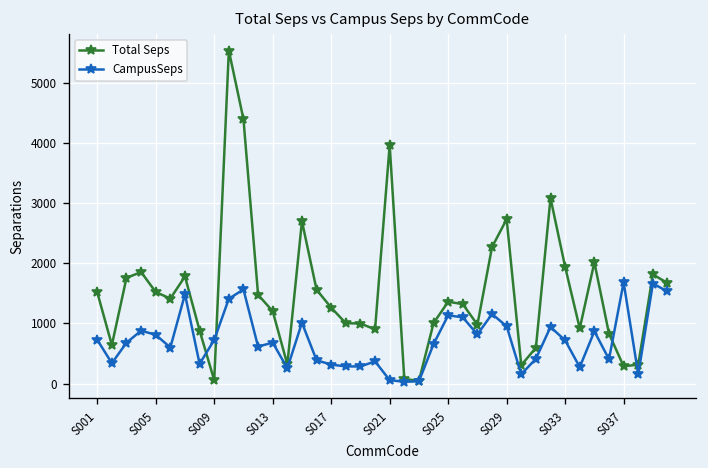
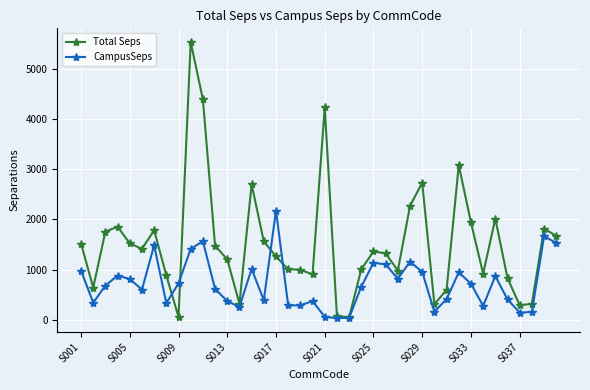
  {
    "Total Seps": {
      "S001": 1500,
      "S005": 1500,
      "S009": 100,
      "S013": 1200,
      "S017": 1300,
-     "S021": 4000,
+     "S021": 4200,
      "S025": 1400,
      "S029": 2700,
      "S033": 1900,
      "S037": 300
    },
    "CampusSeps": {
-     "S001": 700,
+     "S001": 1000,
      "S005": 800,
      "S009": 700,
-     "S013": 700,
-     "S017": 300,
+     "S013": 400,
+     "S017": 2200,
      "S021": 100,
      "S025": 1100,
      "S029": 1000,
      "S033": 700,
-     "S037": 1700
+     "S037": 100
    }
  }
